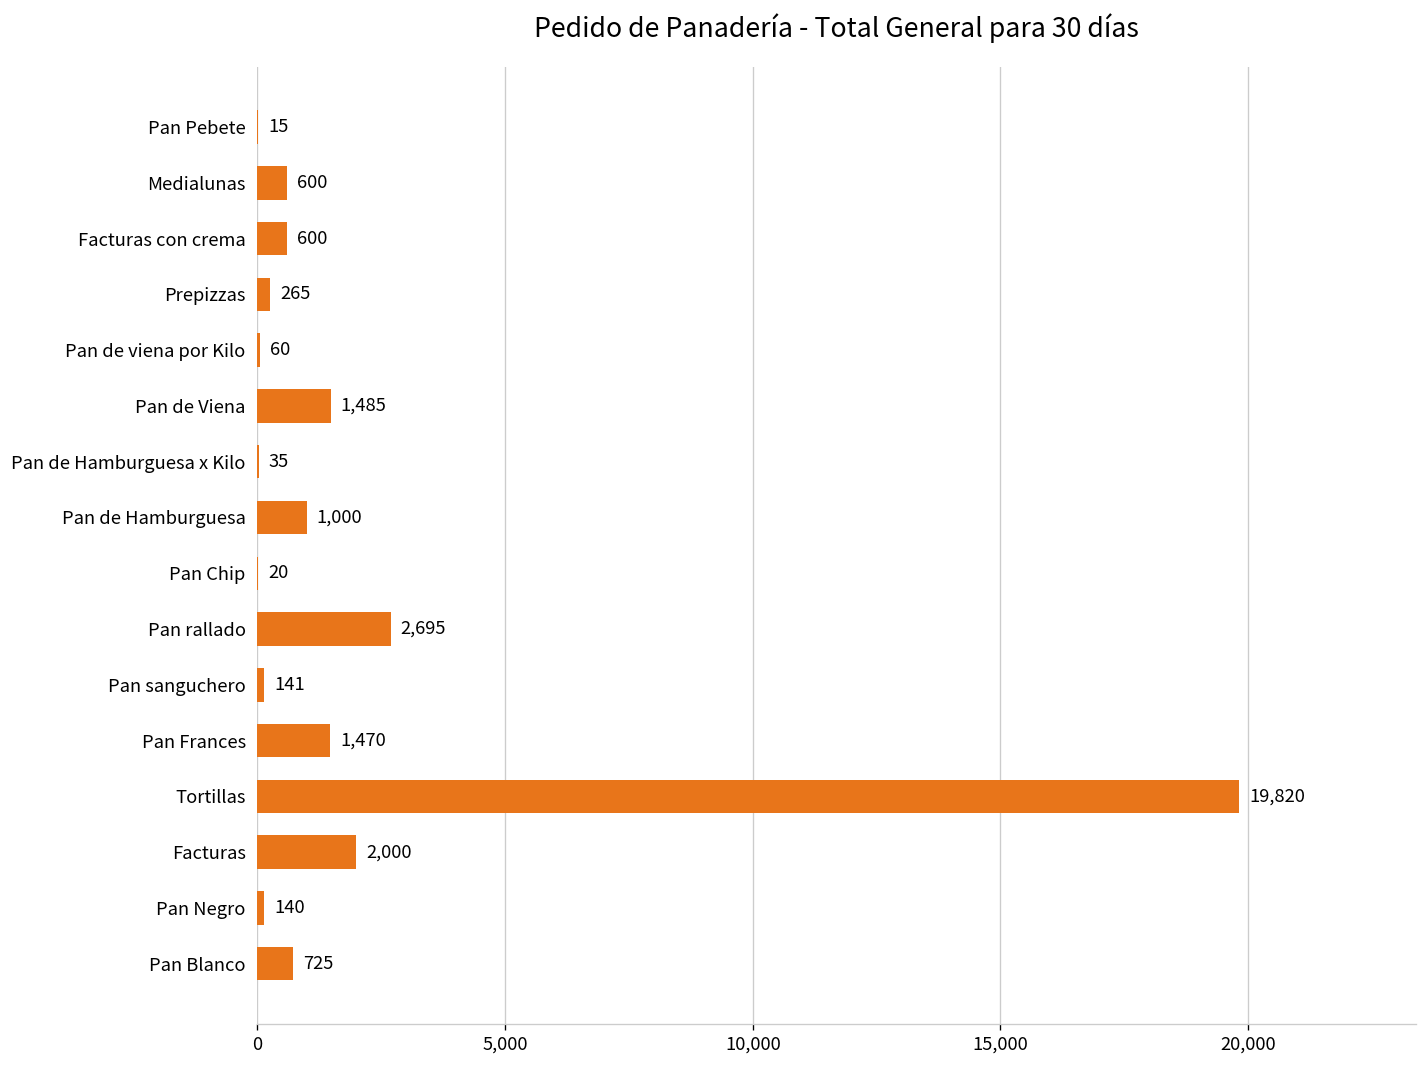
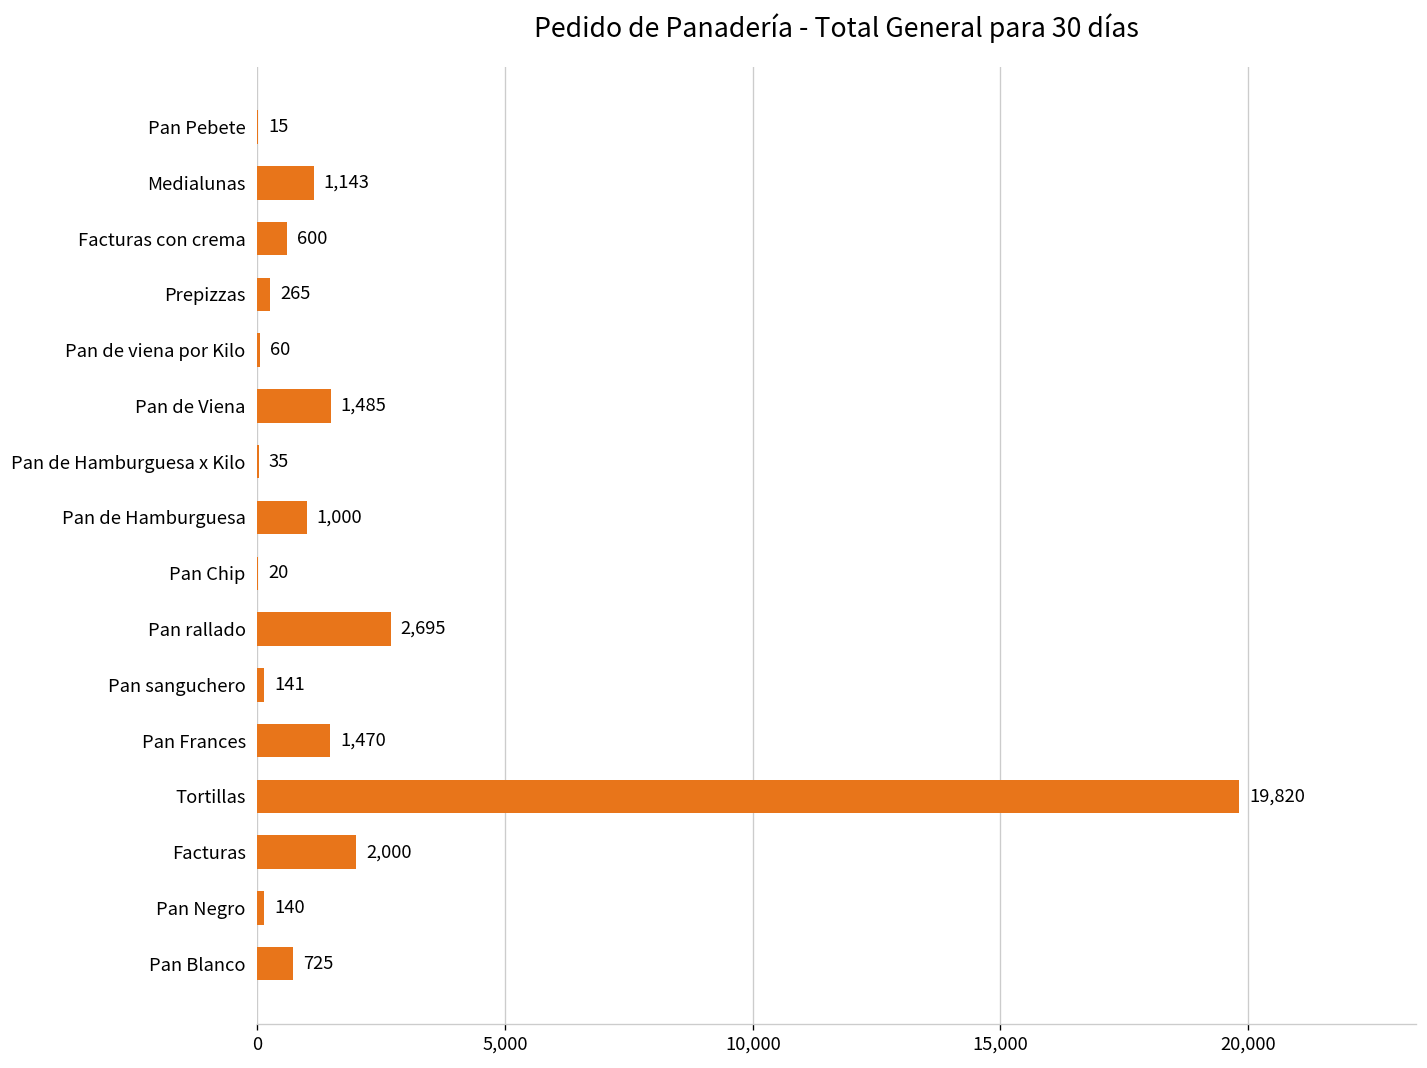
  {
    "Pan Pebete": "15",
-   "Medialunas": "600",
+   "Medialunas": "1,143",
    "Facturas con crema": "600",
    "Prepizzas": "265",
    "Pan de viena por Kilo": "60",
    "Pan de Viena": "1,485",
    "Pan de Hamburguesa x Kilo": "35",
    "Pan de Hamburguesa": "1,000",
    "Pan Chip": "20",
    "Pan rallado": "2,695",
    "Pan sanguchero": "141",
    "Pan Frances": "1,470",
    "Tortillas": "19,820",
    "Facturas": "2,000",
    "Pan Negro": "140",
    "Pan Blanco": "725"
  }
